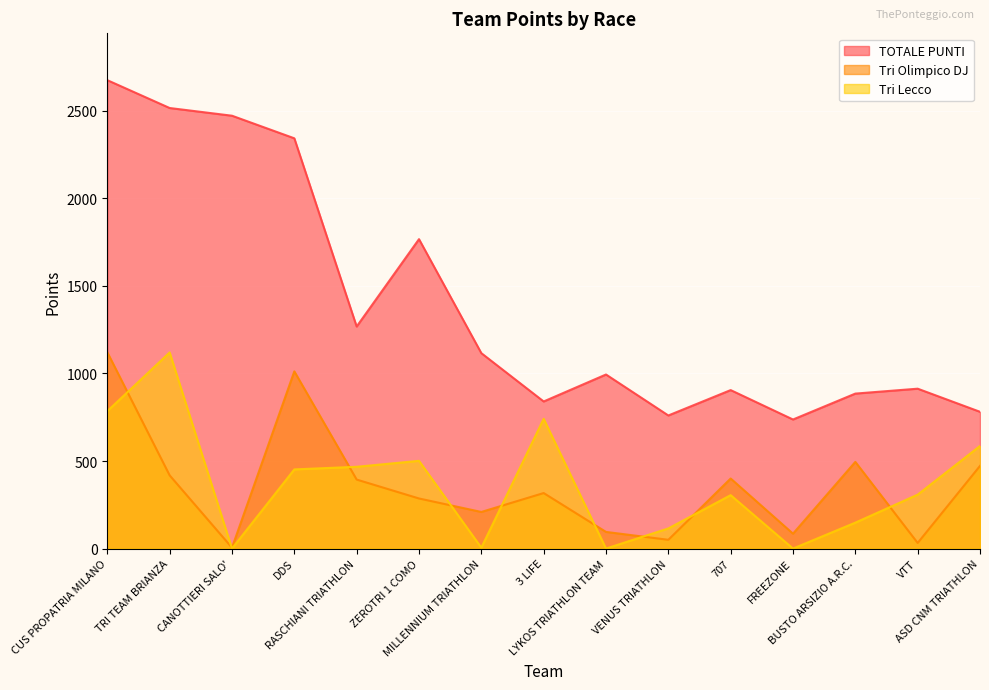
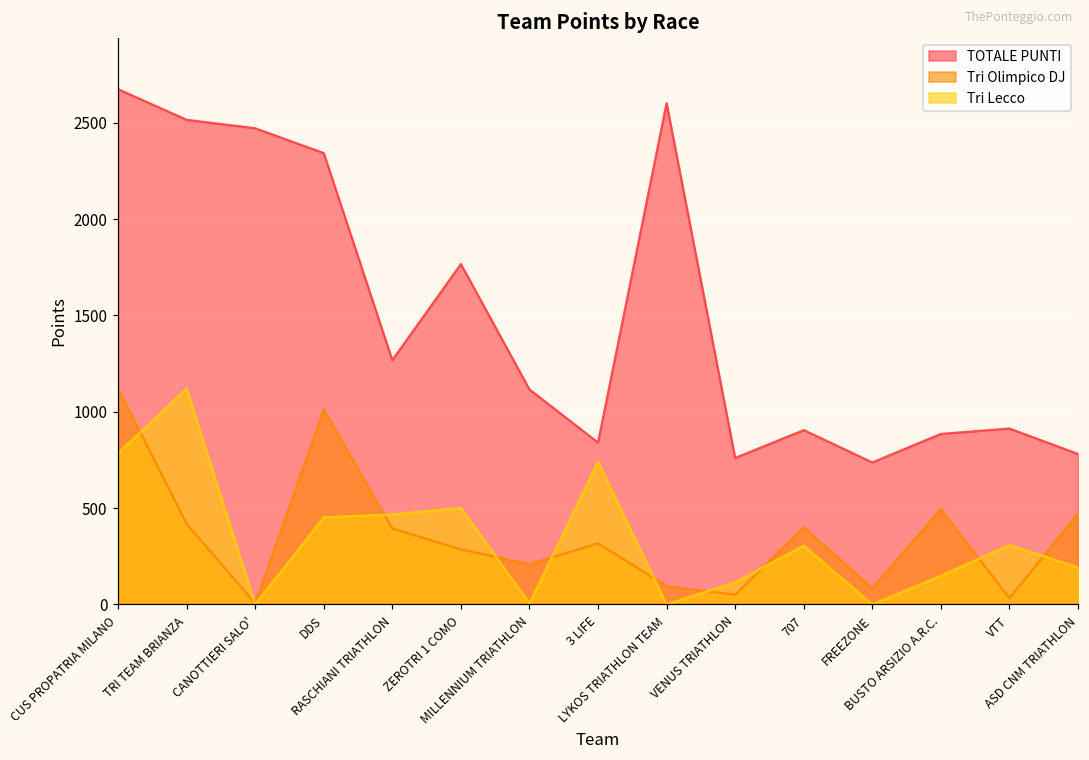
  {
    "TOTALE PUNTI": {
      "CUS PROPATRIA MILANO": 2680,
      "TRI TEAM BRIANZA": 2520,
      "CANOTTIERI SALO'": 2470,
      "DDS": 2340,
      "RASCHIANI TRIATHLON": 1270,
      "ZEROTRI 1 COMO": 1770,
      "MILLENNIUM TRIATHLON": 1120,
      "3 LIFE": 840,
-     "LYKOS TRIATHLON TEAM": 990,
+     "LYKOS TRIATHLON TEAM": 2600,
      "VENUS TRIATHLON": 760,
      "707": 910,
      "FREEZONE": 740,
      "BUSTO ARSIZIO A.R.C.": 890,
      "VTT": 910,
      "ASD CNM TRIATHLON": 780
    },
    "Tri Olimpico DJ": {
      "CUS PROPATRIA MILANO": 1120,
      "TRI TEAM BRIANZA": 420,
      "DDS": 1010,
      "RASCHIANI TRIATHLON": 390,
      "ZEROTRI 1 COMO": 290,
      "MILLENNIUM TRIATHLON": 210,
      "3 LIFE": 320,
      "LYKOS TRIATHLON TEAM": 100,
      "VENUS TRIATHLON": 50,
      "707": 400,
      "FREEZONE": 90,
      "BUSTO ARSIZIO A.R.C.": 500,
      "VTT": 30,
      "ASD CNM TRIATHLON": 470
    },
    "Tri Lecco": {
      "CUS PROPATRIA MILANO": 790,
      "TRI TEAM BRIANZA": 1120,
      "DDS": 450,
      "RASCHIANI TRIATHLON": 470,
      "ZEROTRI 1 COMO": 500,
      "MILLENNIUM TRIATHLON": 10,
      "3 LIFE": 740,
      "LYKOS TRIATHLON TEAM": 0,
      "VENUS TRIATHLON": 120,
      "707": 310,
      "FREEZONE": 0,
      "BUSTO ARSIZIO A.R.C.": 150,
      "VTT": 310,
-     "ASD CNM TRIATHLON": 590
+     "ASD CNM TRIATHLON": 190
    }
  }
